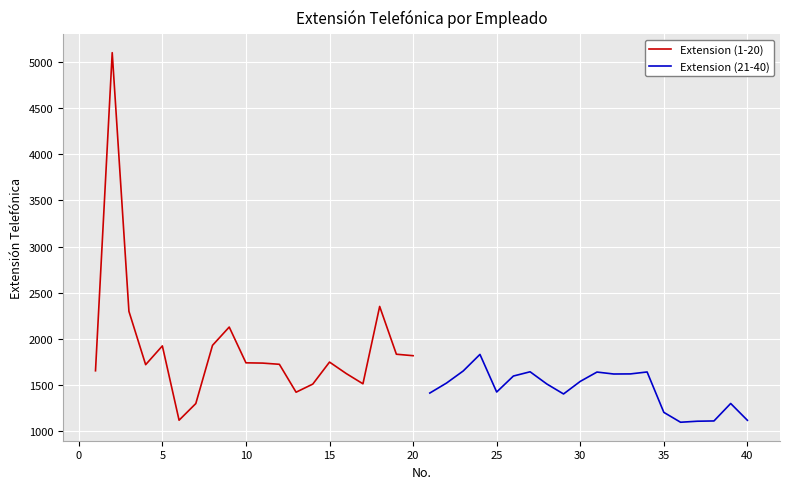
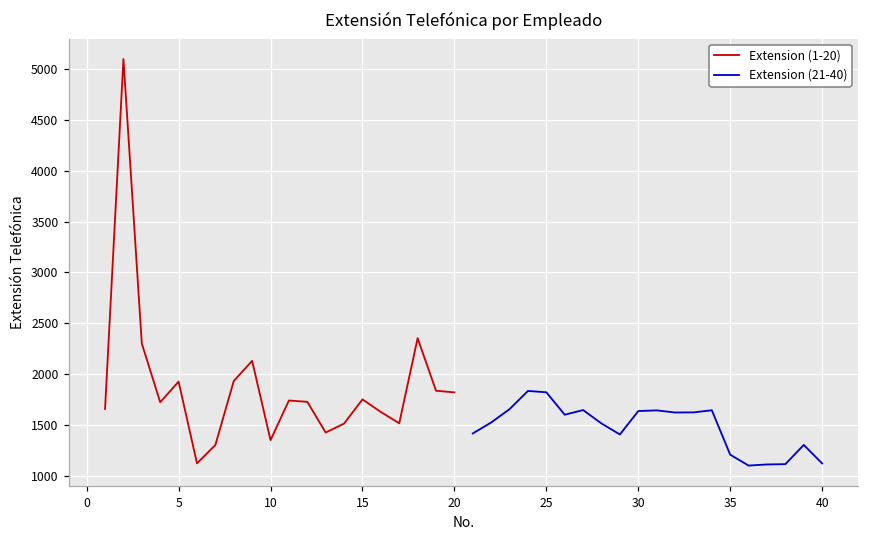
  {
    "Extension (1-20)": {
      "5": 1900,
-     "10": 1700,
+     "10": 1400,
      "15": 1800,
      "20": 1800
    },
    "Extension (21-40)": {
-     "25": 1400,
-     "30": 1500,
+     "25": 1800,
+     "30": 1600,
      "35": 1200,
      "40": 1100
    }
  }
